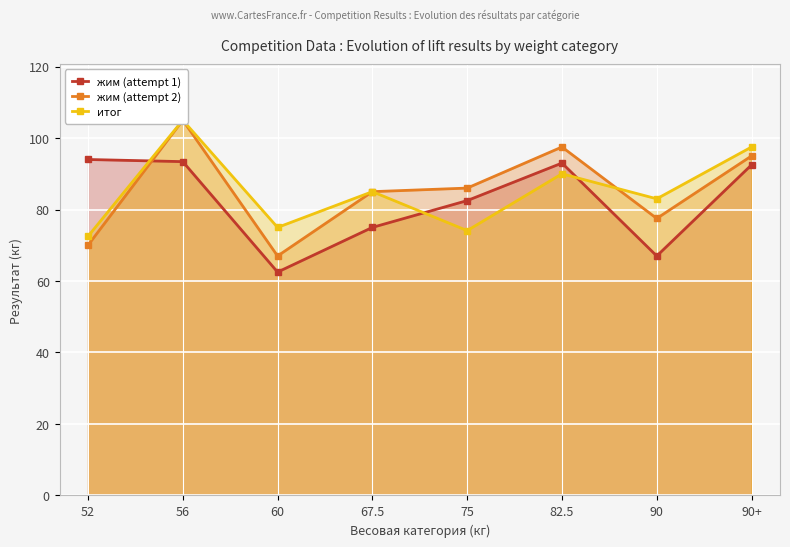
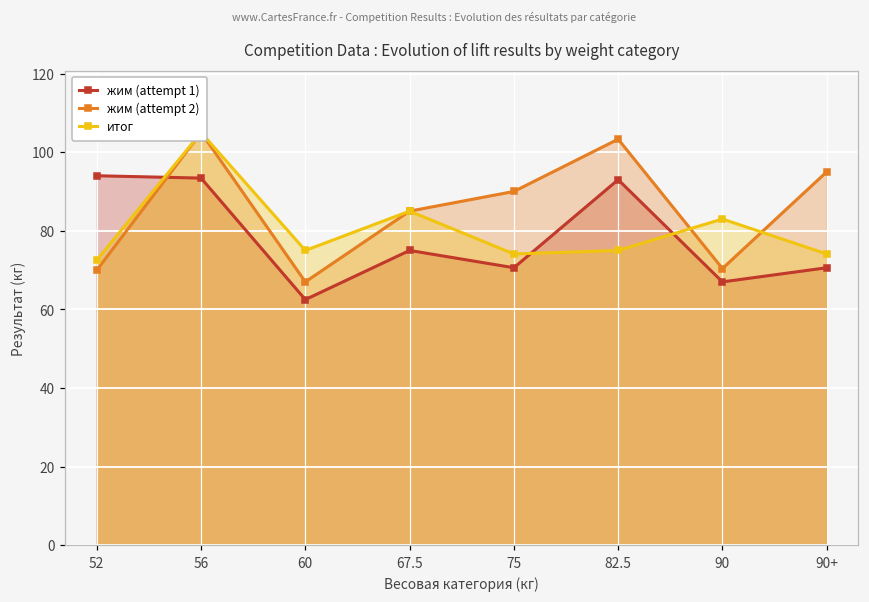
  {
    "жим (attempt 1)": {
      "52": 94,
      "56": 93,
      "60": 63,
      "67.5": 75,
-     "75": 83,
+     "75": 71,
      "82.5": 93,
      "90": 67,
-     "90+": 93
+     "90+": 71
    },
    "жим (attempt 2)": {
      "52": 70,
      "60": 67,
-     "75": 86,
-     "82.5": 98,
-     "90": 78,
+     "75": 90,
+     "82.5": 103,
+     "90": 70,
      "90+": 95
    },
    "итог": {
      "52": 73,
      "60": 75,
      "75": 74,
-     "82.5": 90,
+     "82.5": 75,
      "90": 83,
-     "90+": 98
+     "90+": 74
    }
  }
